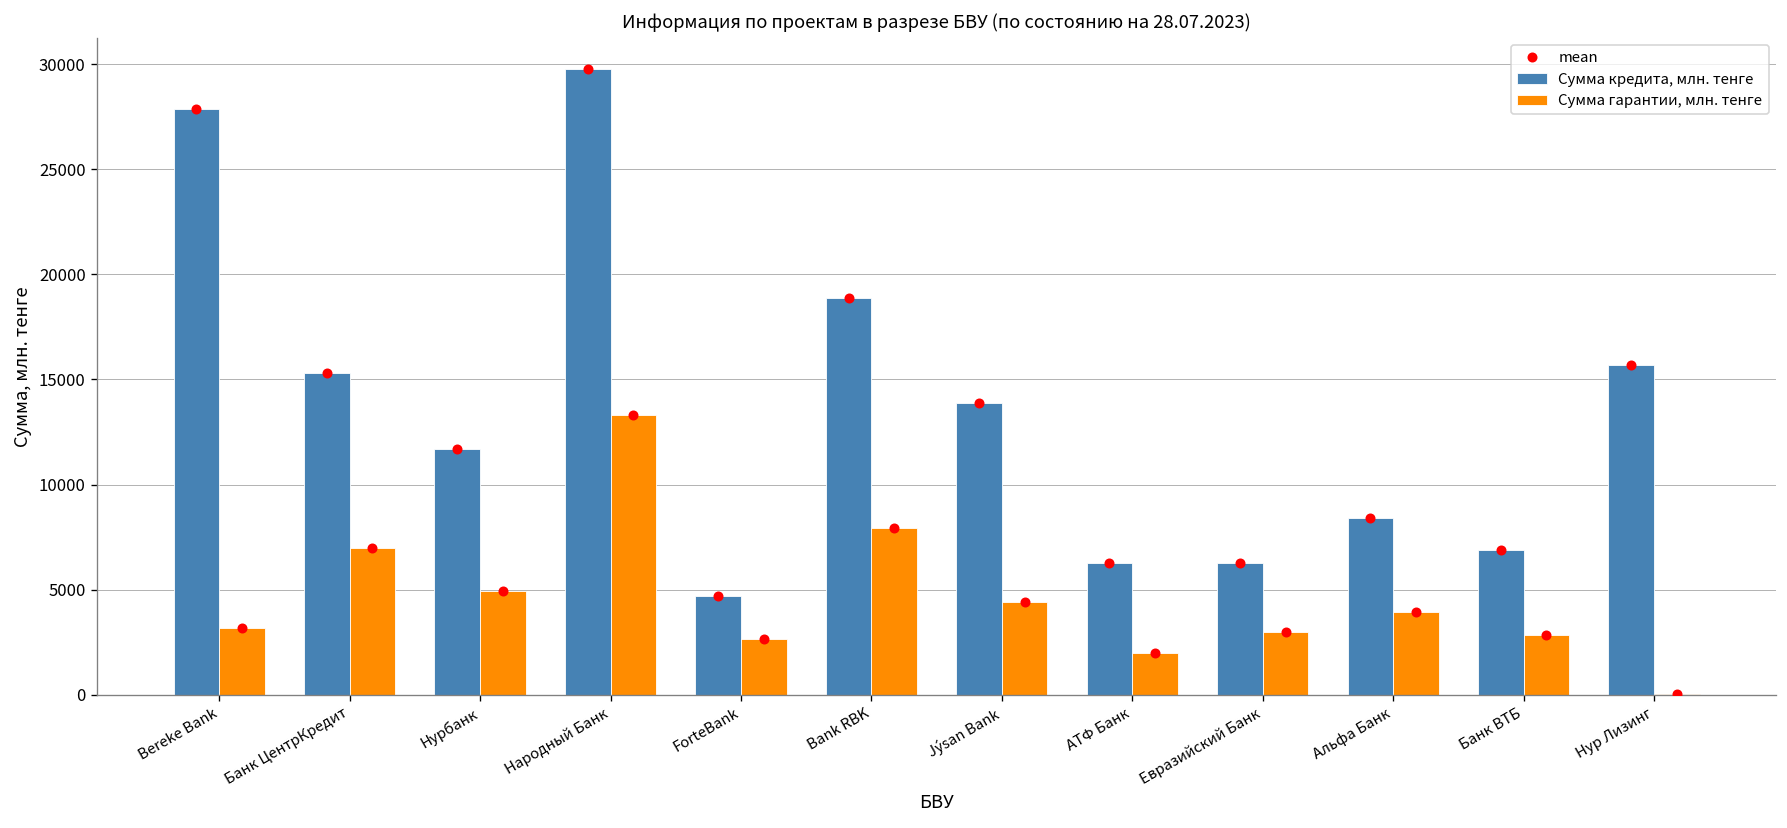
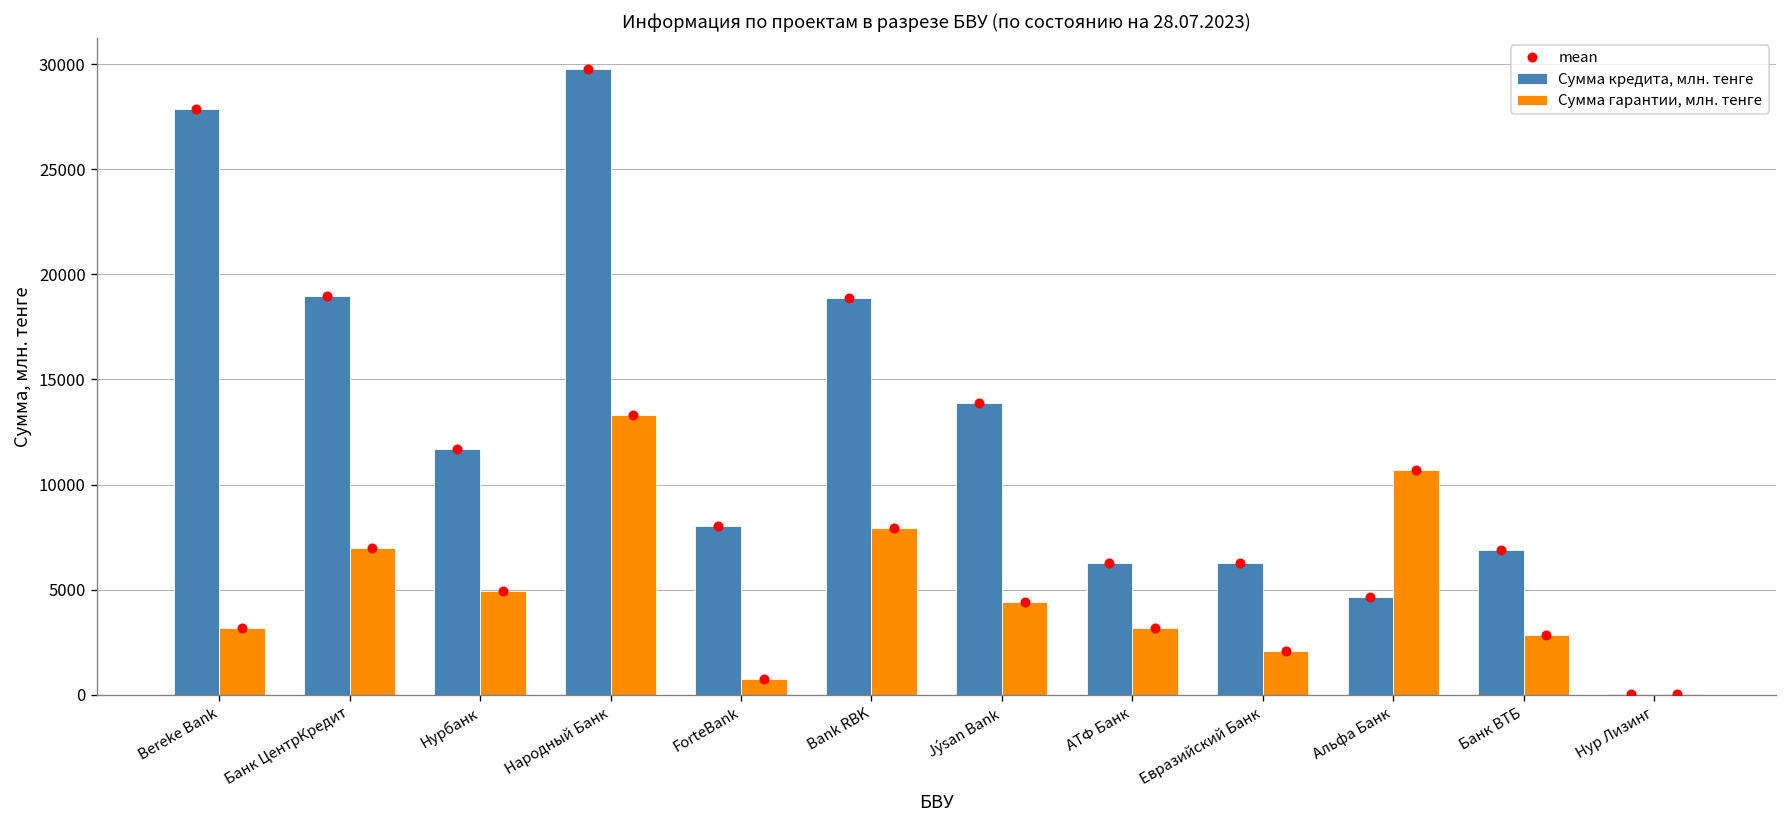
  {
    "Сумма кредита, млн. тенге": {
      "Bereke Bank": 27900,
-     "Банк ЦентрКредит": 15300,
+     "Банк ЦентрКредит": 19000,
      "Нурбанк": 11700,
      "Народный Банк": 29800,
-     "ForteBank": 4700,
+     "ForteBank": 8000,
      "Bank RBK": 18900,
      "Jýsan Bank": 13900,
      "АТФ Банк": 6300,
      "Евразийский Банк": 6300,
-     "Альфа Банк": 8400,
+     "Альфа Банк": 4700,
      "Банк ВТБ": 6900,
-     "Нур Лизинг": 15700
+     "Нур Лизинг": 0
    },
    "Сумма гарантии, млн. тенге": {
      "Bereke Bank": 3200,
      "Банк ЦентрКредит": 7000,
      "Нурбанк": 5000,
      "Народный Банк": 13300,
-     "ForteBank": 2700,
+     "ForteBank": 800,
      "Bank RBK": 7900,
      "Jýsan Bank": 4400,
-     "АТФ Банк": 2000,
-     "Евразийский Банк": 3000,
-     "Альфа Банк": 3900,
+     "АТФ Банк": 3200,
+     "Евразийский Банк": 2100,
+     "Альфа Банк": 10700,
      "Банк ВТБ": 2800
    }
  }
